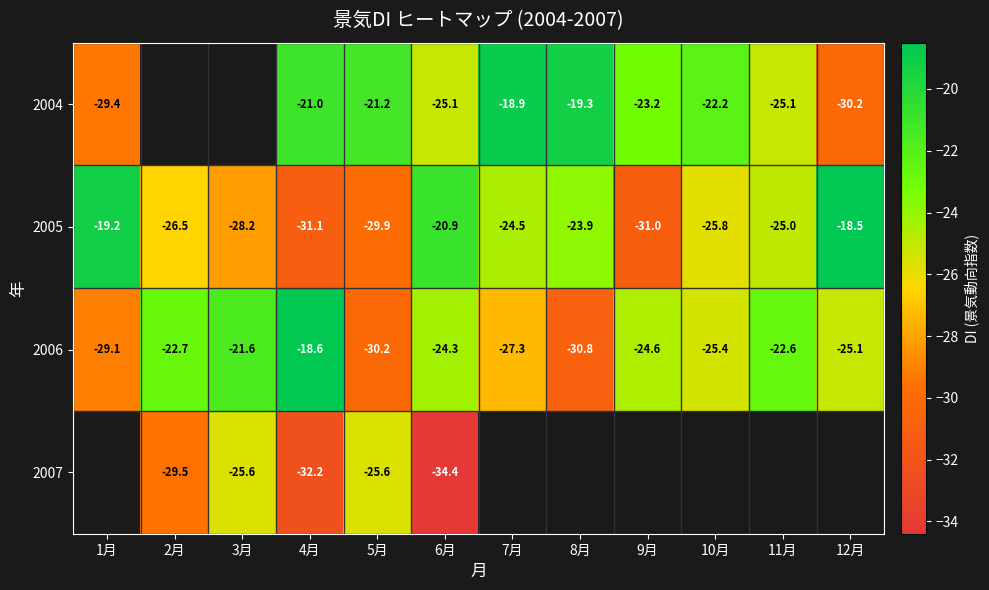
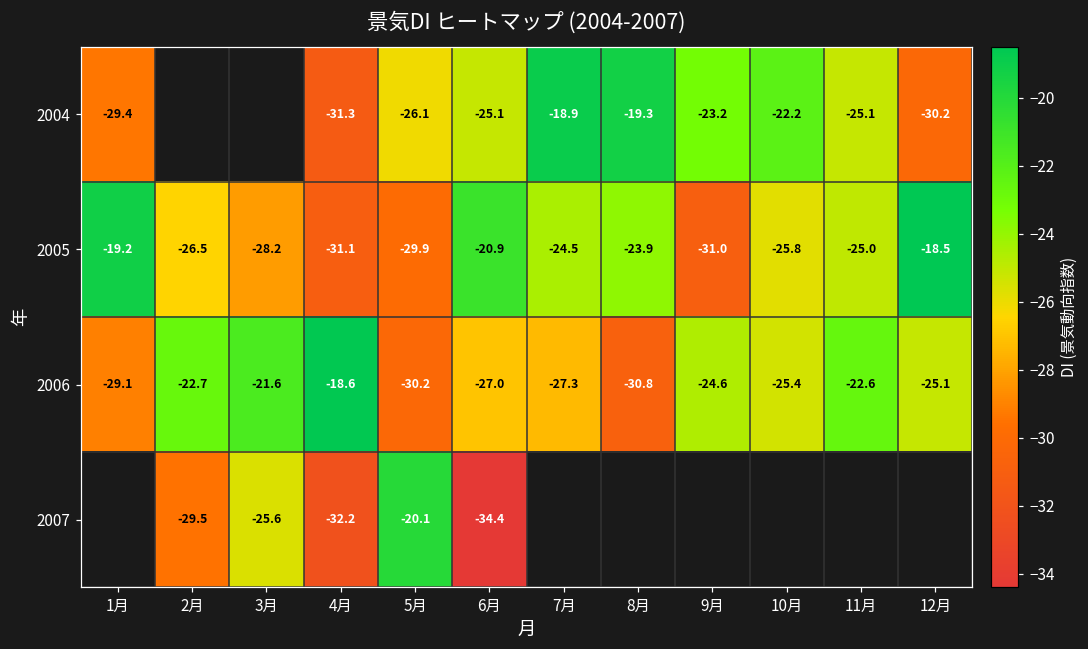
  {
    "2004": {
      "1月": -29.4,
-     "4月": -21.0,
-     "5月": -21.2,
+     "4月": -31.3,
+     "5月": -26.1,
      "6月": -25.1,
      "7月": -18.9,
      "8月": -19.3,
      "9月": -23.2,
      "10月": -22.2,
      "11月": -25.1,
      "12月": -30.2
    },
    "2005": {
      "1月": -19.2,
      "2月": -26.5,
      "3月": -28.2,
      "4月": -31.1,
      "5月": -29.9,
      "6月": -20.9,
      "7月": -24.5,
      "8月": -23.9,
      "9月": -31.0,
      "10月": -25.8,
      "11月": -25.0,
      "12月": -18.5
    },
    "2006": {
      "1月": -29.1,
      "2月": -22.7,
      "3月": -21.6,
      "4月": -18.6,
      "5月": -30.2,
-     "6月": -24.3,
+     "6月": -27.0,
      "7月": -27.3,
      "8月": -30.8,
      "9月": -24.6,
      "10月": -25.4,
      "11月": -22.6,
      "12月": -25.1
    },
    "2007": {
      "2月": -29.5,
      "3月": -25.6,
      "4月": -32.2,
-     "5月": -25.6,
+     "5月": -20.1,
      "6月": -34.4
    }
  }
